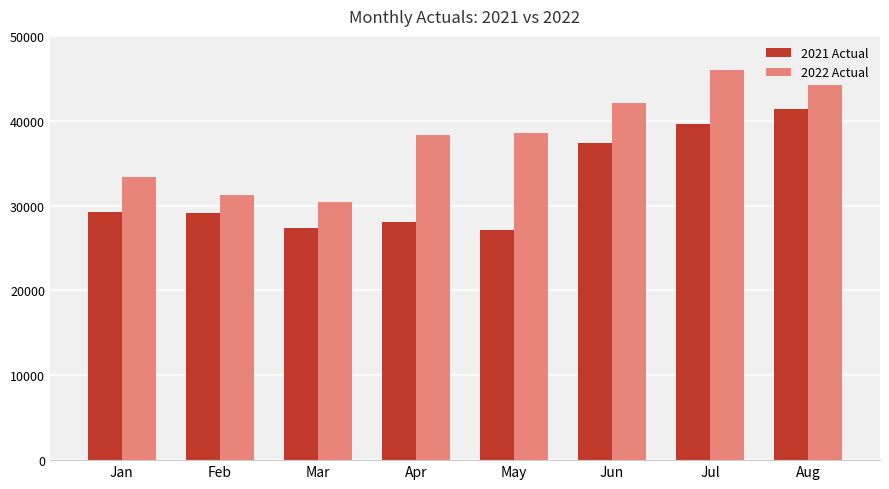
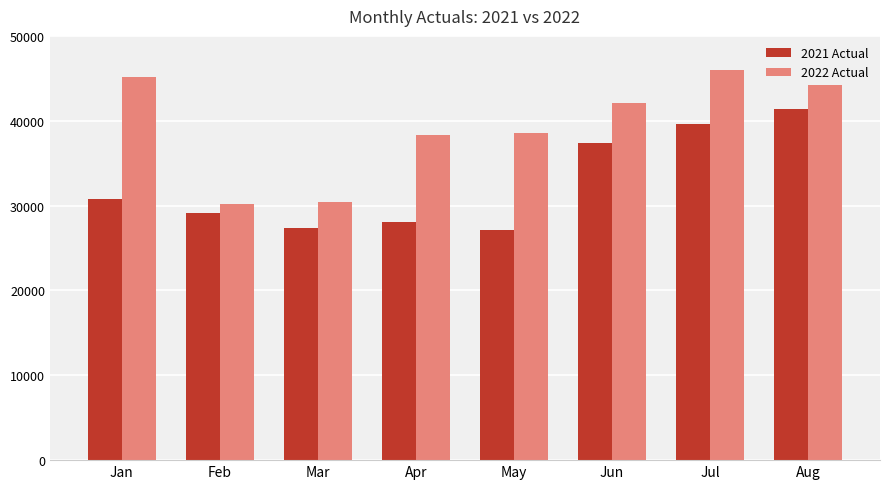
  {
    "2021 Actual": {
-     "Jan": 29000,
+     "Jan": 31000,
      "Feb": 29000,
      "Mar": 27000,
      "Apr": 28000,
      "May": 27000,
      "Jun": 37000,
      "Jul": 40000,
      "Aug": 41000
    },
    "2022 Actual": {
-     "Jan": 33000,
-     "Feb": 31000,
+     "Jan": 45000,
+     "Feb": 30000,
      "Mar": 30000,
      "Apr": 38000,
      "May": 39000,
      "Jun": 42000,
      "Jul": 46000,
      "Aug": 44000
    }
  }
